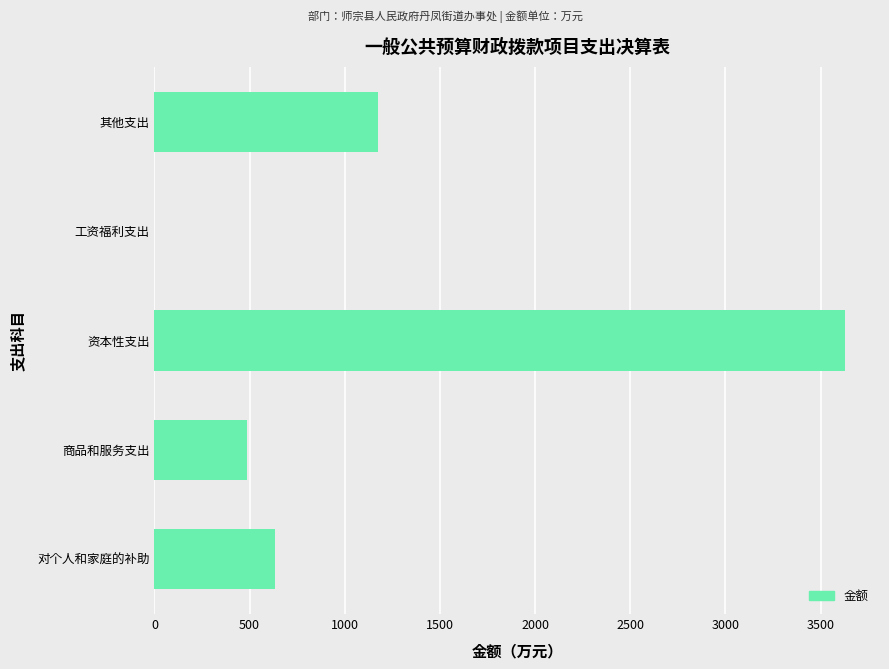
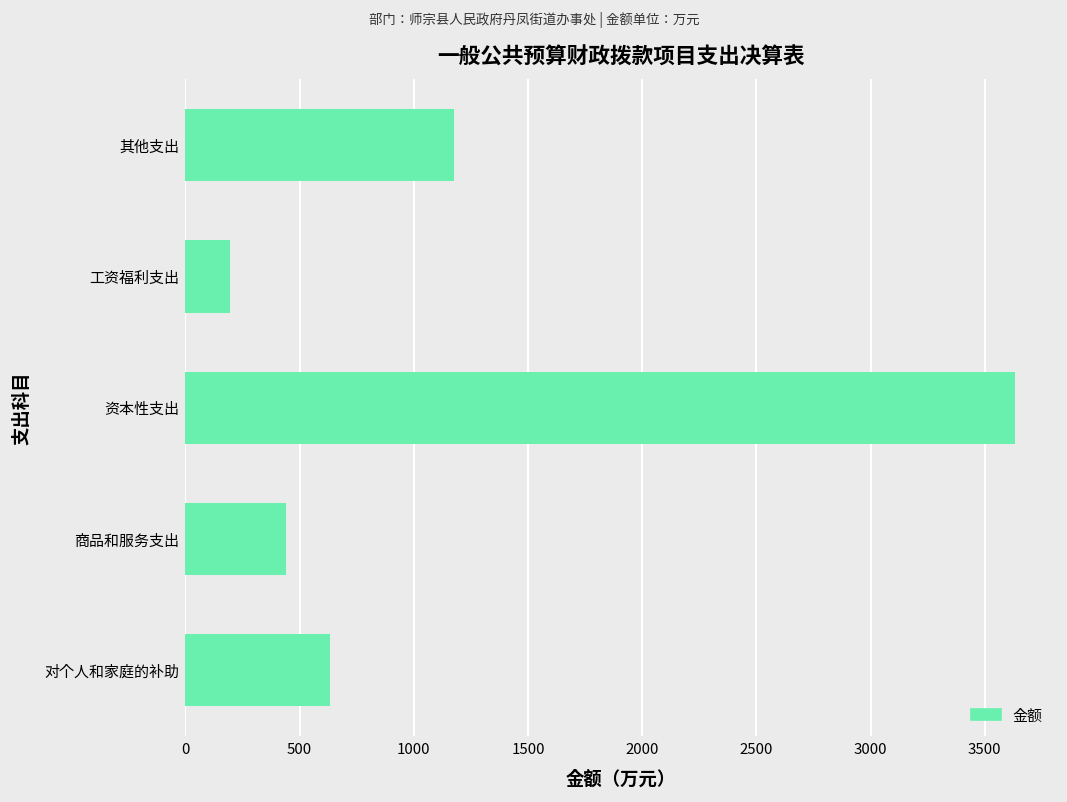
  {
    "其他支出": 1180,
-   "工资福利支出": 0,
+   "工资福利支出": 200,
    "资本性支出": 3630,
-   "商品和服务支出": 480,
+   "商品和服务支出": 440,
    "对个人和家庭的补助": 630
  }
